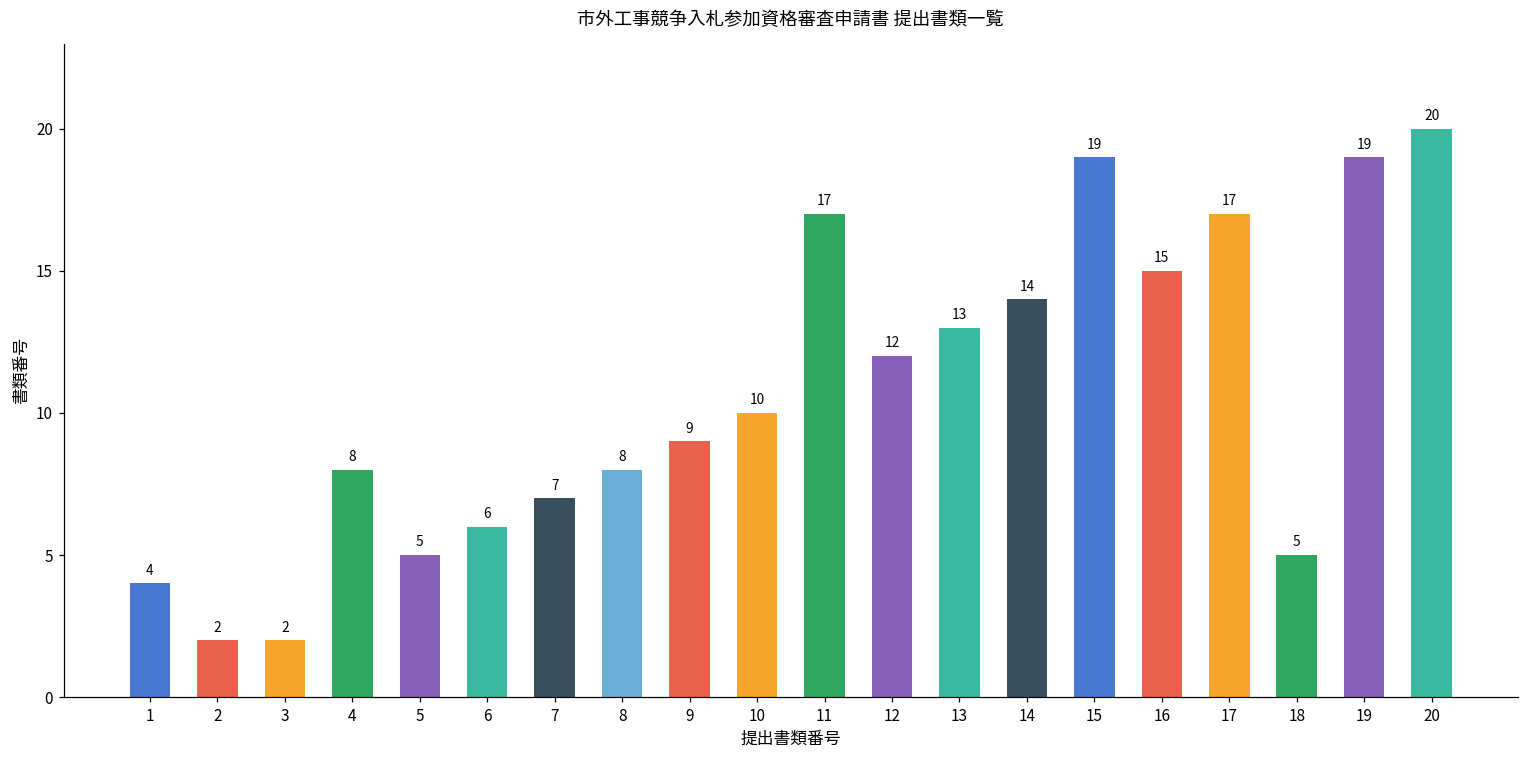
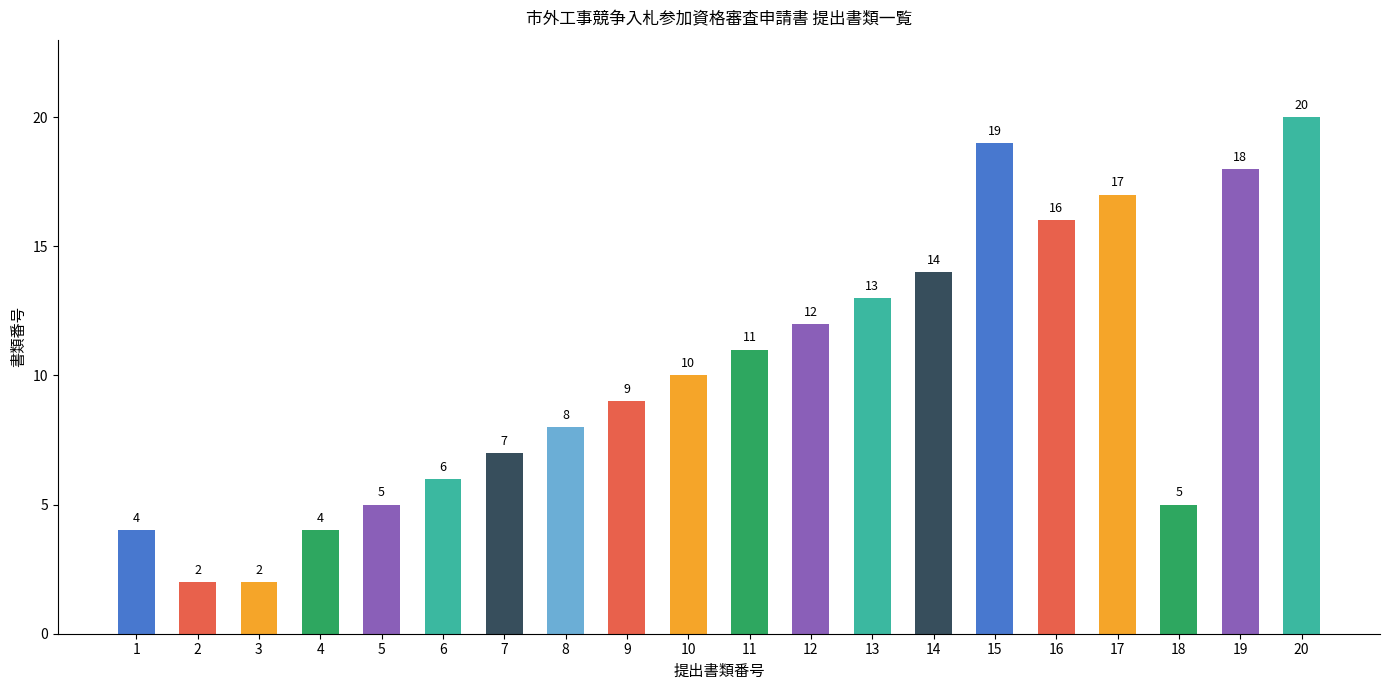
  {
    "1": 4,
    "2": 2,
    "3": 2,
-   "4": 8,
+   "4": 4,
    "5": 5,
    "6": 6,
    "7": 7,
    "8": 8,
    "9": 9,
    "10": 10,
-   "11": 17,
+   "11": 11,
    "12": 12,
    "13": 13,
    "14": 14,
    "15": 19,
-   "16": 15,
+   "16": 16,
    "17": 17,
    "18": 5,
-   "19": 19,
+   "19": 18,
    "20": 20
  }
